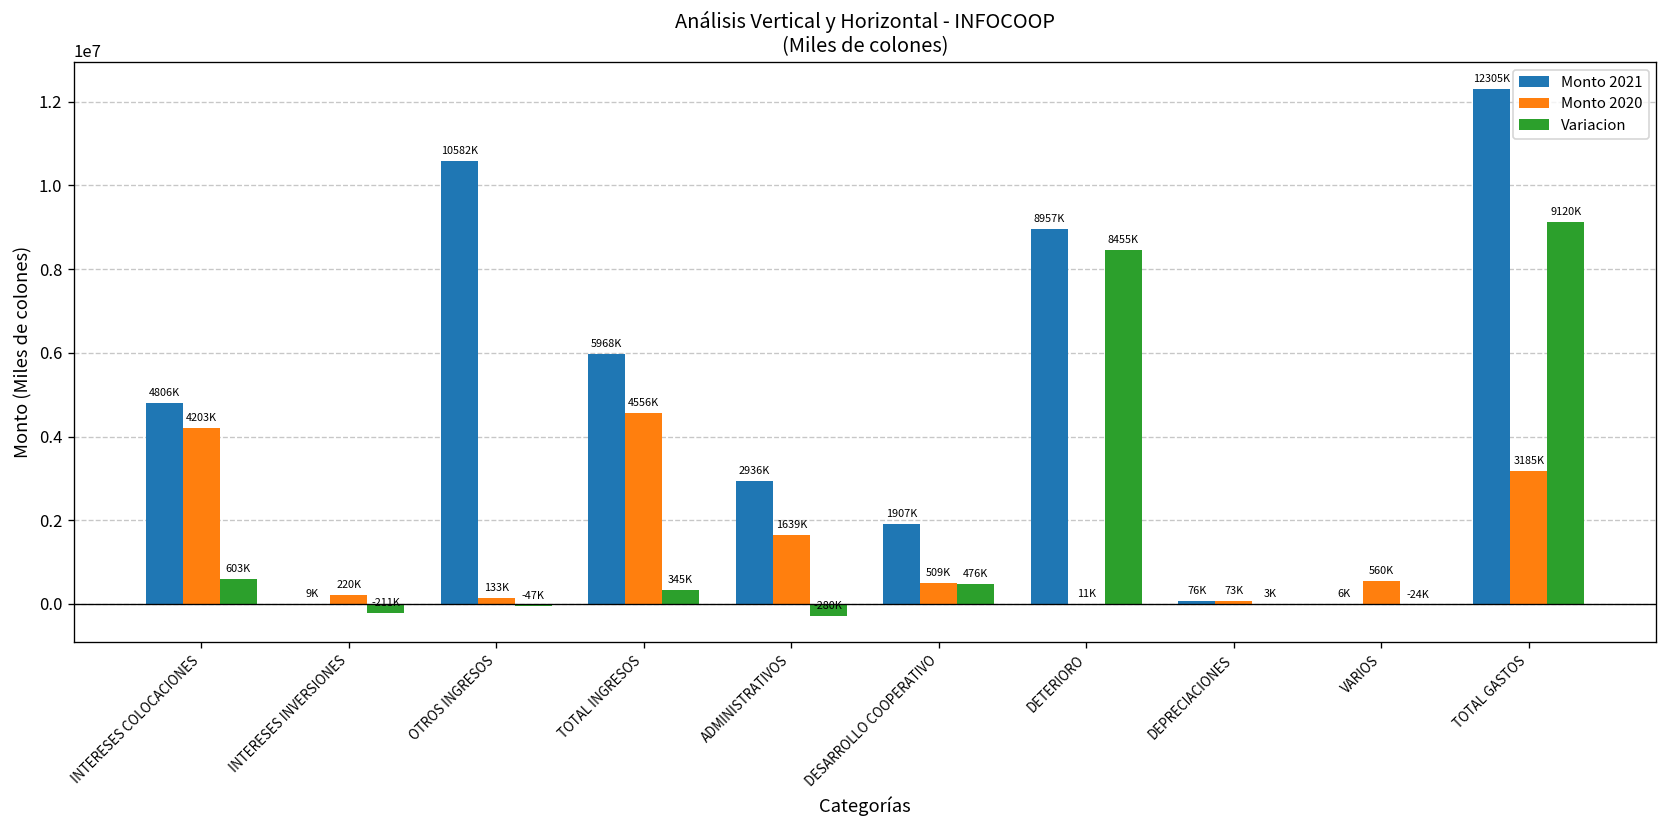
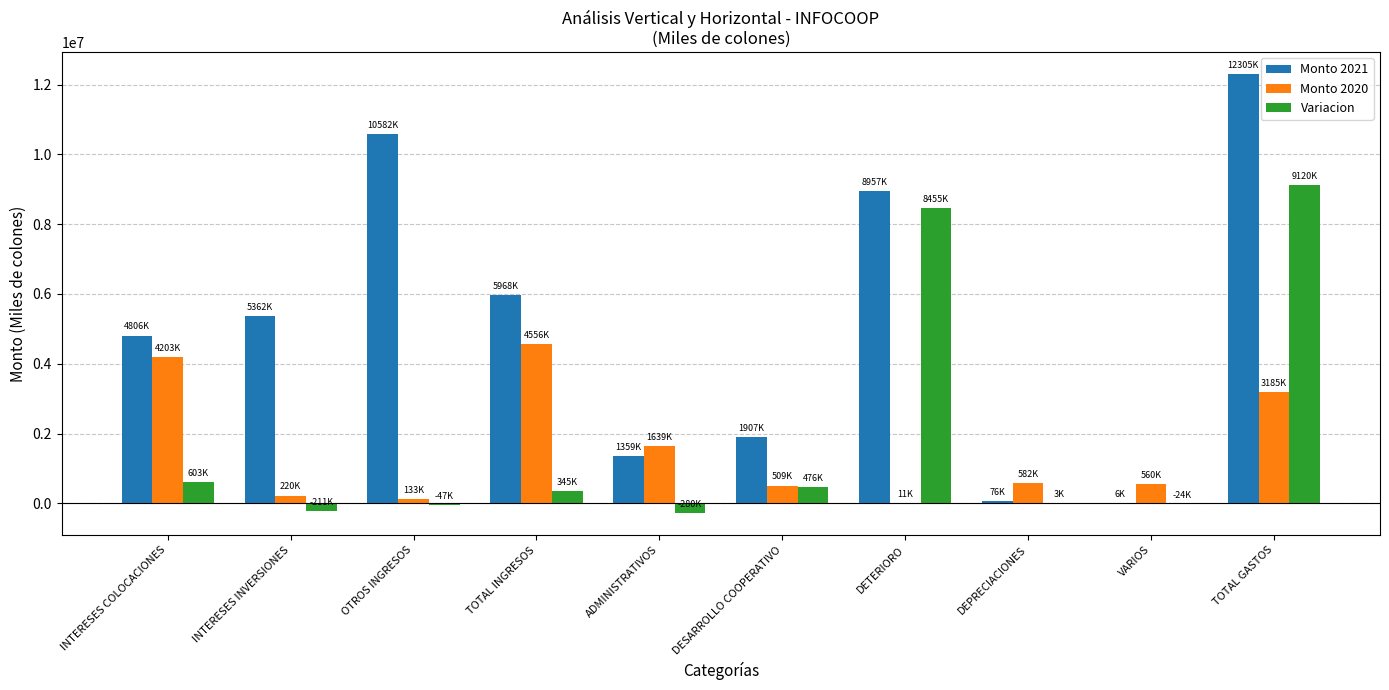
  {
    "Monto 2021": {
      "INTERESES COLOCACIONES": "4806K",
-     "INTERESES INVERSIONES": "9K",
+     "INTERESES INVERSIONES": "5362K",
      "OTROS INGRESOS": "10582K",
      "TOTAL INGRESOS": "5968K",
-     "ADMINISTRATIVOS": "2936K",
+     "ADMINISTRATIVOS": "1359K",
      "DESARROLLO COOPERATIVO": "1907K",
      "DETERIORO": "8957K",
      "DEPRECIACIONES": "76K",
      "VARIOS": "6K",
      "TOTAL GASTOS": "12305K"
    },
    "Monto 2020": {
      "INTERESES COLOCACIONES": "4203K",
      "INTERESES INVERSIONES": "220K",
      "OTROS INGRESOS": "133K",
      "TOTAL INGRESOS": "4556K",
      "ADMINISTRATIVOS": "1639K",
      "DESARROLLO COOPERATIVO": "509K",
      "DETERIORO": "11K",
-     "DEPRECIACIONES": "73K",
+     "DEPRECIACIONES": "582K",
      "VARIOS": "560K",
      "TOTAL GASTOS": "3185K"
    },
    "Variacion": {
      "INTERESES COLOCACIONES": "603K",
      "INTERESES INVERSIONES": "-211K",
      "OTROS INGRESOS": "-47K",
      "TOTAL INGRESOS": "345K",
      "ADMINISTRATIVOS": "-280K",
      "DESARROLLO COOPERATIVO": "476K",
      "DETERIORO": "8455K",
      "DEPRECIACIONES": "3K",
      "VARIOS": "-24K",
      "TOTAL GASTOS": "9120K"
    }
  }
